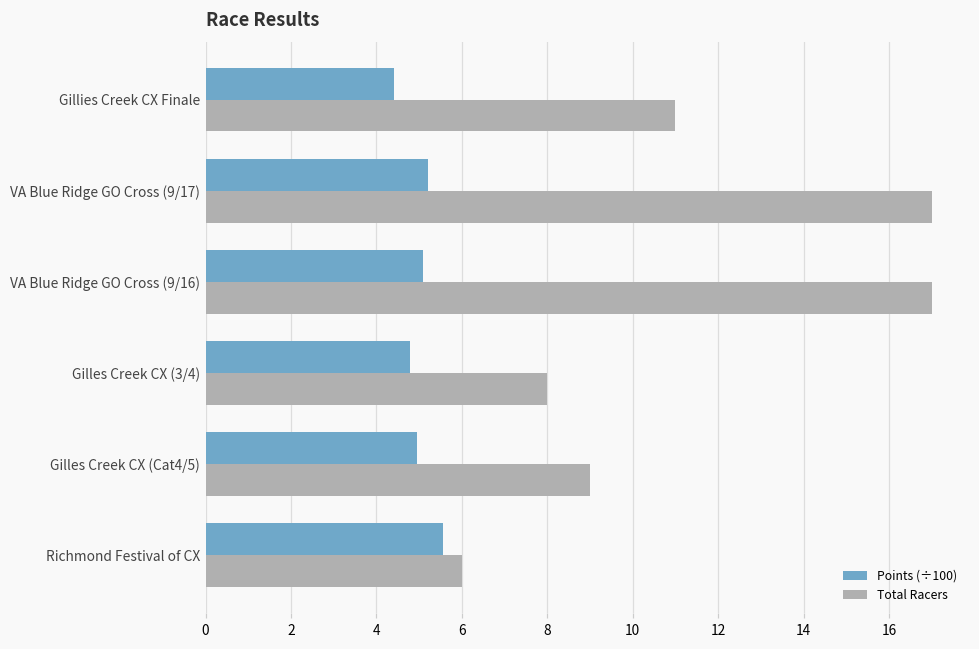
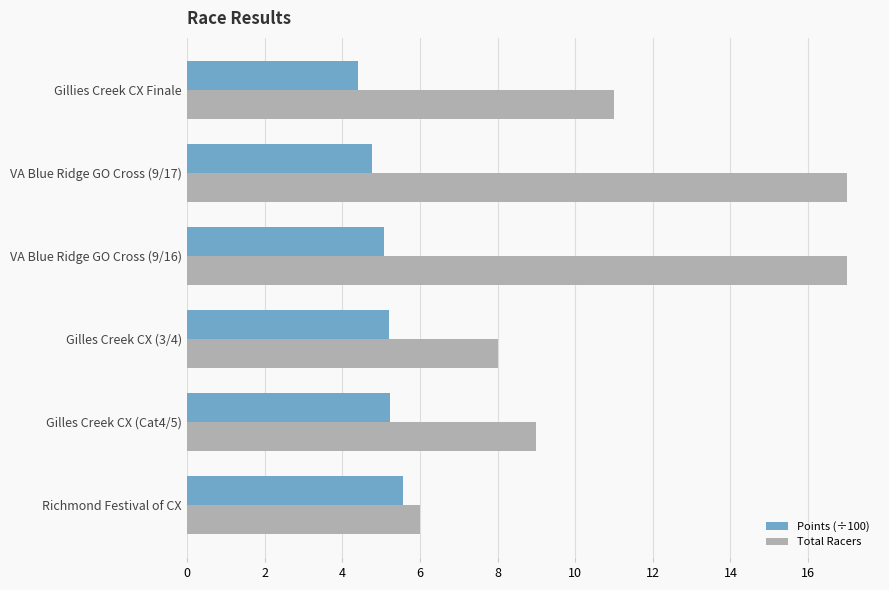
  {
    "Points (÷100)": {
      "Gillies Creek CX Finale": 4.4,
-     "VA Blue Ridge GO Cross (9/17)": 5.2,
+     "VA Blue Ridge GO Cross (9/17)": 4.8,
      "VA Blue Ridge GO Cross (9/16)": 5.1,
-     "Gilles Creek CX (3/4)": 4.8,
-     "Gilles Creek CX (Cat4/5)": 5.0,
+     "Gilles Creek CX (3/4)": 5.2,
+     "Gilles Creek CX (Cat4/5)": 5.2,
      "Richmond Festival of CX": 5.6
    },
    "Total Racers": {
      "Gillies Creek CX Finale": 11.0,
      "VA Blue Ridge GO Cross (9/17)": 17.0,
      "VA Blue Ridge GO Cross (9/16)": 17.0,
      "Gilles Creek CX (3/4)": 8.0,
      "Gilles Creek CX (Cat4/5)": 9.0,
      "Richmond Festival of CX": 6.0
    }
  }
